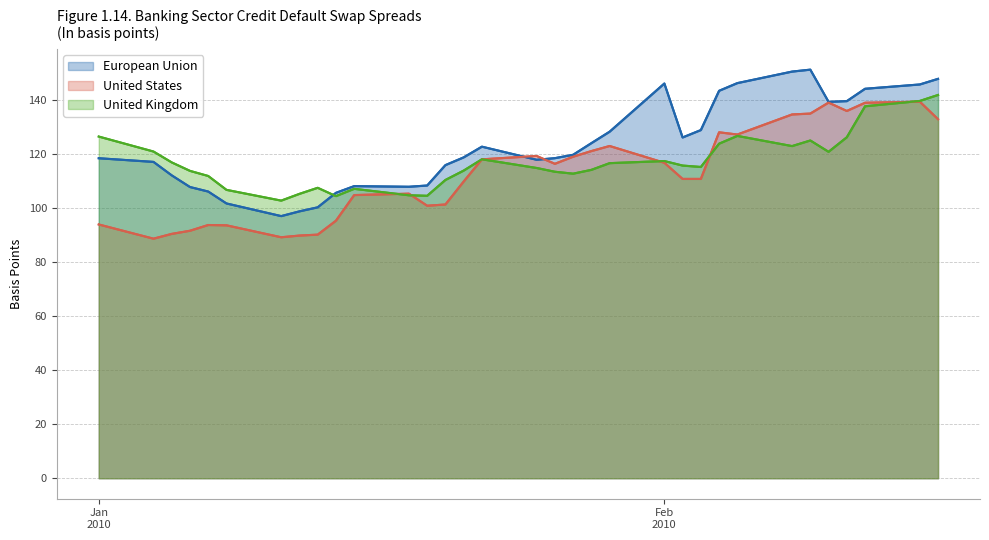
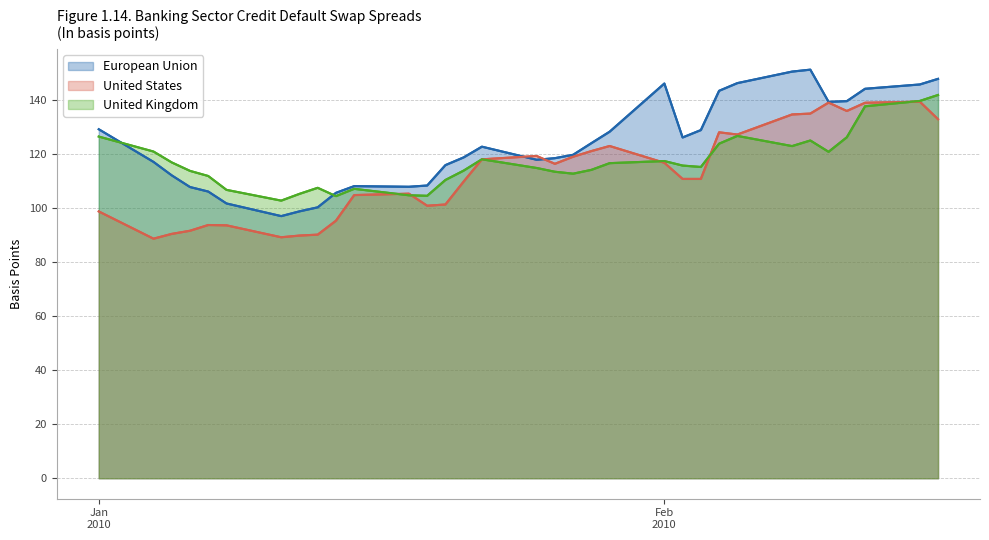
  {
    "European Union": {
-     "Jan 2010": 118,
+     "Jan 2010": 129,
      "Feb 2010": 146
    },
    "United Kingdom": {
      "Jan 2010": 126
    },
    "United States": {
-     "Jan 2010": 94
+     "Jan 2010": 99
    }
  }
